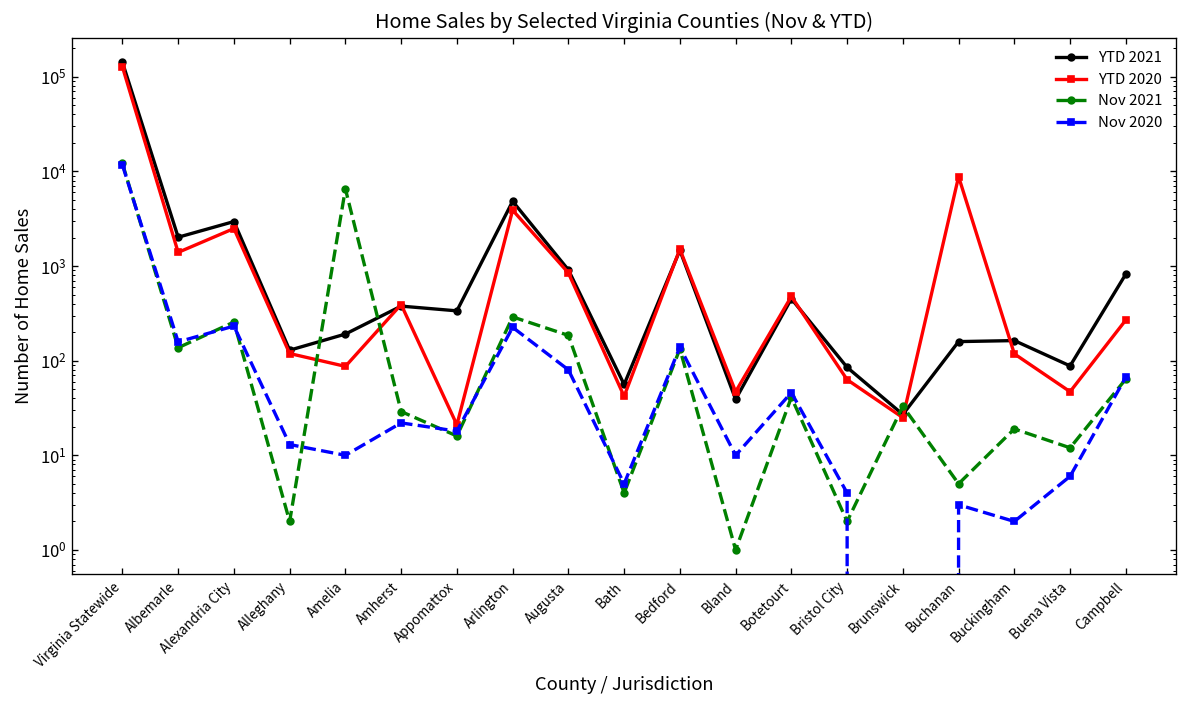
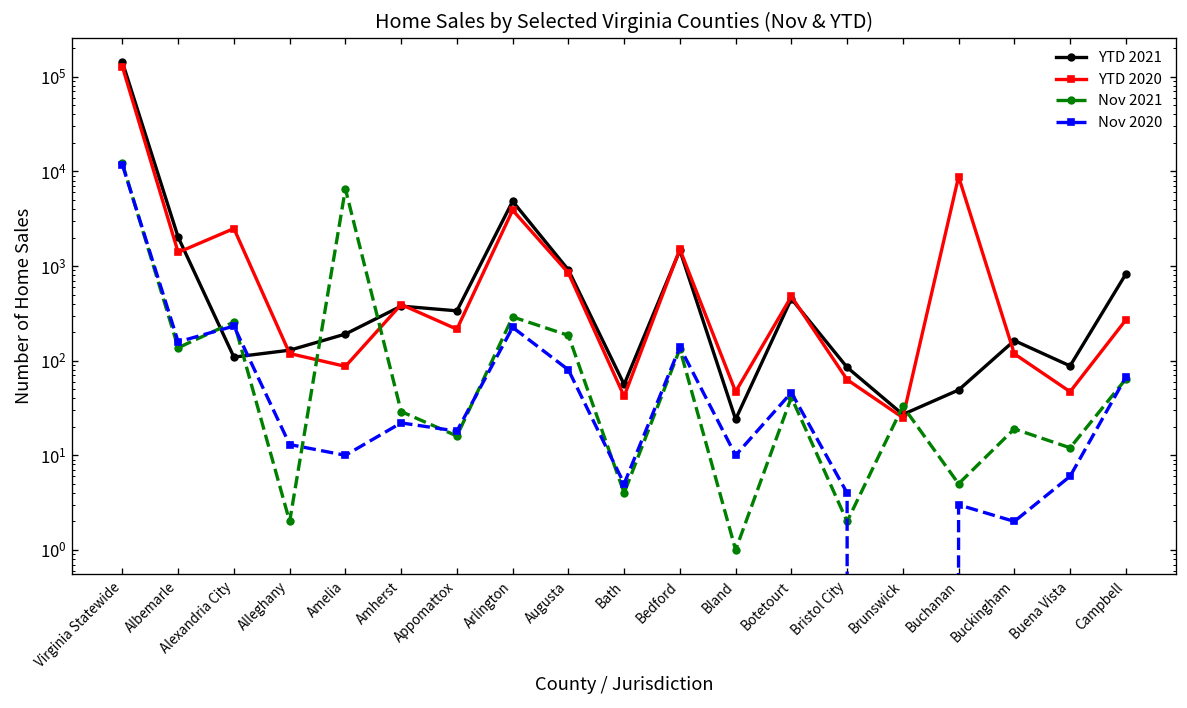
  {
    "YTD 2021": {
      "Virginia Statewide": 140000,
      "Albemarle": 2000,
-     "Alexandria City": 3000,
+     "Alexandria City": 110,
      "Alleghany": 130,
      "Amelia": 190,
      "Appomattox": 340,
      "Arlington": 5000,
      "Bath": 60,
-     "Bland": 40,
+     "Bland": 24,
      "Bristol City": 90,
      "Brunswick": 27,
-     "Buchanan": 160,
+     "Buchanan": 50,
      "Buckingham": 160,
      "Buena Vista": 90,
      "Campbell": 800
    },
    "YTD 2020": {
      "Virginia Statewide": 130000,
      "Albemarle": 1400,
      "Alexandria City": 2500,
      "Alleghany": 120,
      "Amelia": 90,
-     "Appomattox": 21,
+     "Appomattox": 220,
      "Arlington": 4000,
      "Bath": 40,
      "Bland": 50,
      "Bristol City": 60,
      "Brunswick": 25,
      "Buchanan": 9000,
      "Buckingham": 120,
      "Buena Vista": 50,
      "Campbell": 270
    },
    "Nov 2021": {
      "Albemarle": 140,
      "Alexandria City": 260,
      "Alleghany": 2,
      "Amelia": 7000,
      "Amherst": 29,
      "Appomattox": 16,
      "Arlington": 290,
      "Augusta": 190,
      "Bath": 4,
      "Bland": 1,
      "Botetourt": 40,
      "Bristol City": 2,
      "Brunswick": 33,
      "Buchanan": 5,
      "Buckingham": 19,
      "Buena Vista": 12
    },
    "Nov 2020": {
      "Albemarle": 160,
      "Alexandria City": 230,
      "Alleghany": 13,
      "Amelia": 10,
      "Amherst": 22,
      "Appomattox": 18,
      "Arlington": 230,
      "Augusta": 80,
      "Bath": 5,
      "Bland": 10,
      "Botetourt": 50,
      "Bristol City": 4,
      "Buchanan": 3,
      "Buckingham": 2,
      "Buena Vista": 6
    }
  }
